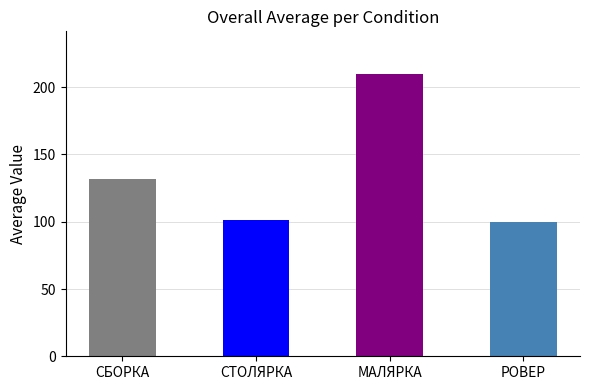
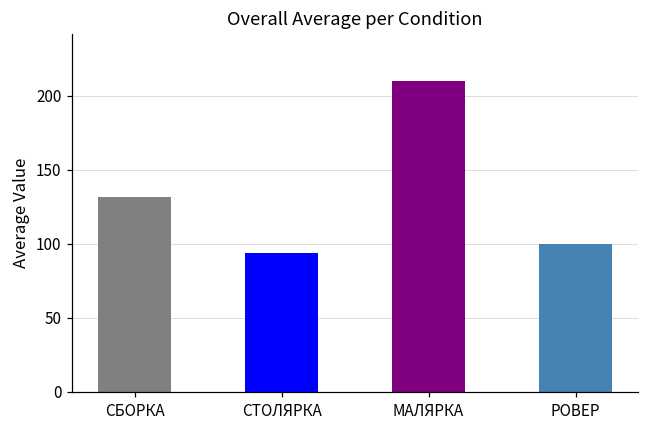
  {
    "СБОРКА": 132,
-   "СТОЛЯРКА": 101,
+   "СТОЛЯРКА": 94,
    "МАЛЯРКА": 210,
    "РОВЕР": 100
  }
